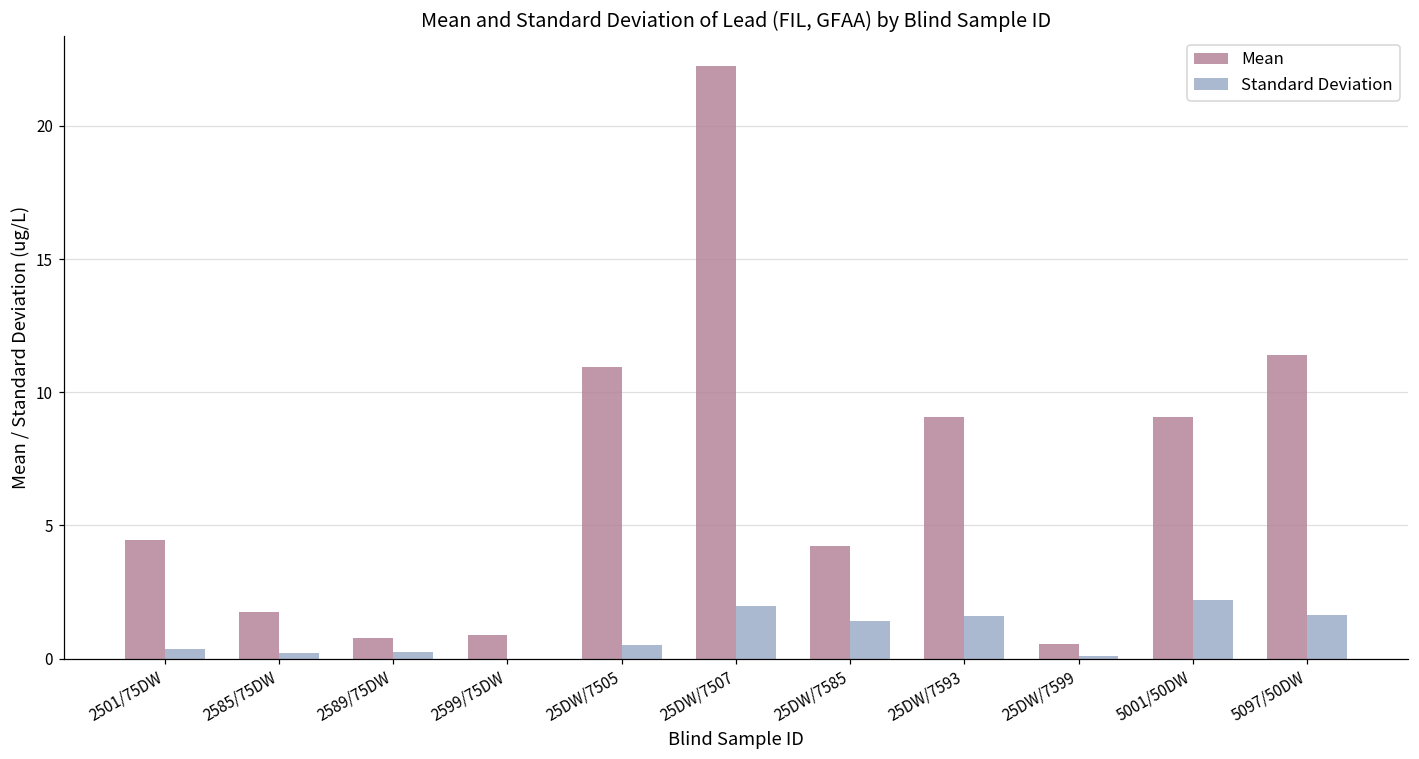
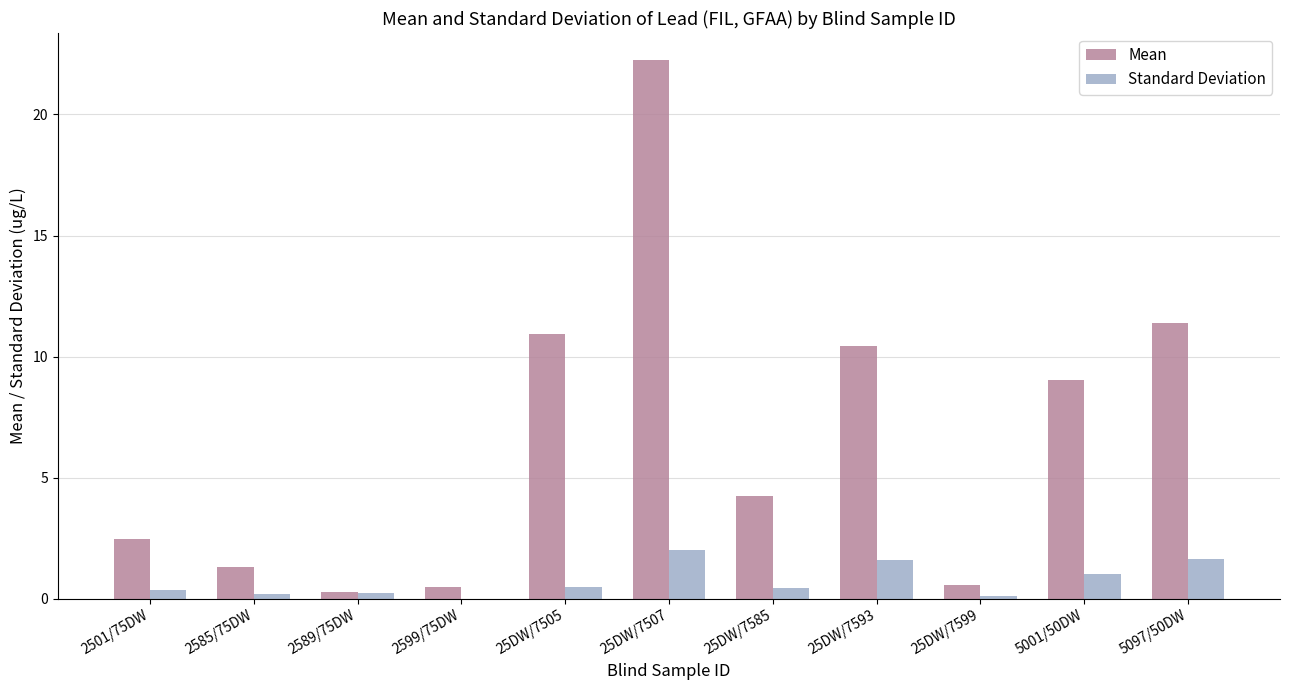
  {
    "Mean": {
-     "2501/75DW": 4.5,
-     "2585/75DW": 1.8,
-     "2589/75DW": 0.8,
-     "2599/75DW": 0.9,
+     "2501/75DW": 2.5,
+     "2585/75DW": 1.3,
+     "2589/75DW": 0.3,
+     "2599/75DW": 0.5,
      "25DW/7505": 10.9,
      "25DW/7507": 22.3,
      "25DW/7585": 4.2,
-     "25DW/7593": 9.1,
+     "25DW/7593": 10.4,
      "25DW/7599": 0.6,
      "5001/50DW": 9.1,
      "5097/50DW": 11.4
    },
    "Standard Deviation": {
      "2501/75DW": 0.3,
      "2585/75DW": 0.2,
      "2589/75DW": 0.2,
      "2599/75DW": 0.0,
      "25DW/7505": 0.5,
      "25DW/7507": 2.0,
-     "25DW/7585": 1.4,
+     "25DW/7585": 0.5,
      "25DW/7593": 1.6,
      "25DW/7599": 0.1,
-     "5001/50DW": 2.2,
+     "5001/50DW": 1.0,
      "5097/50DW": 1.7
    }
  }
